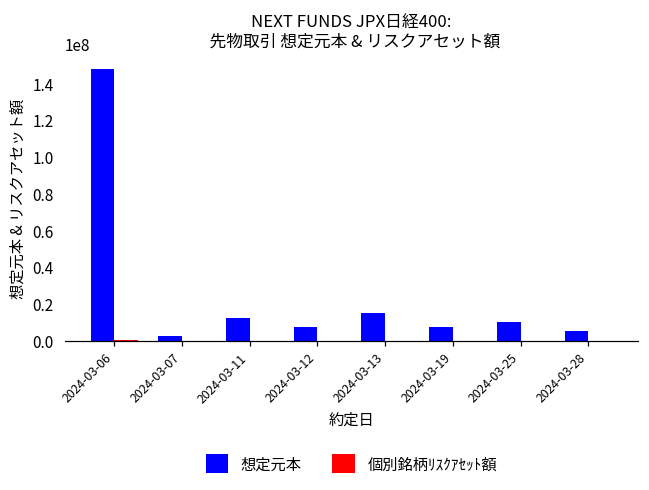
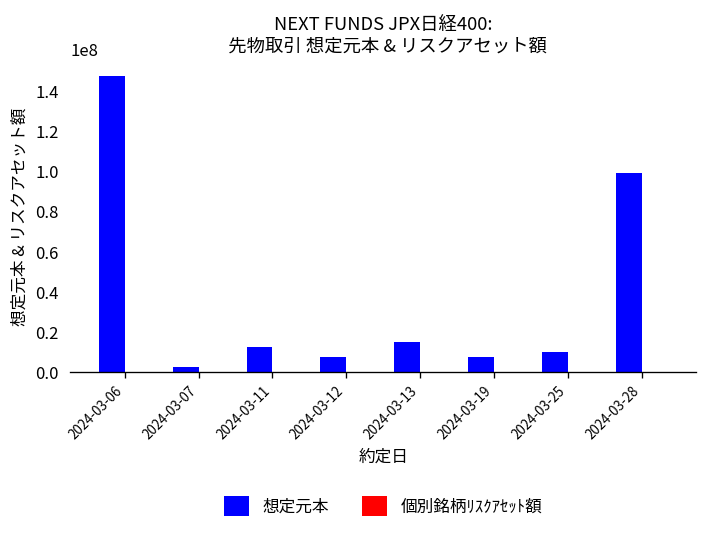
  {
    "想定元本": {
      "2024-03-06": 148000000,
      "2024-03-07": 3000000,
      "2024-03-11": 13000000,
      "2024-03-12": 8000000,
      "2024-03-13": 15000000,
      "2024-03-19": 8000000,
      "2024-03-25": 10000000,
-     "2024-03-28": 5000000
+     "2024-03-28": 99000000
    }
  }
